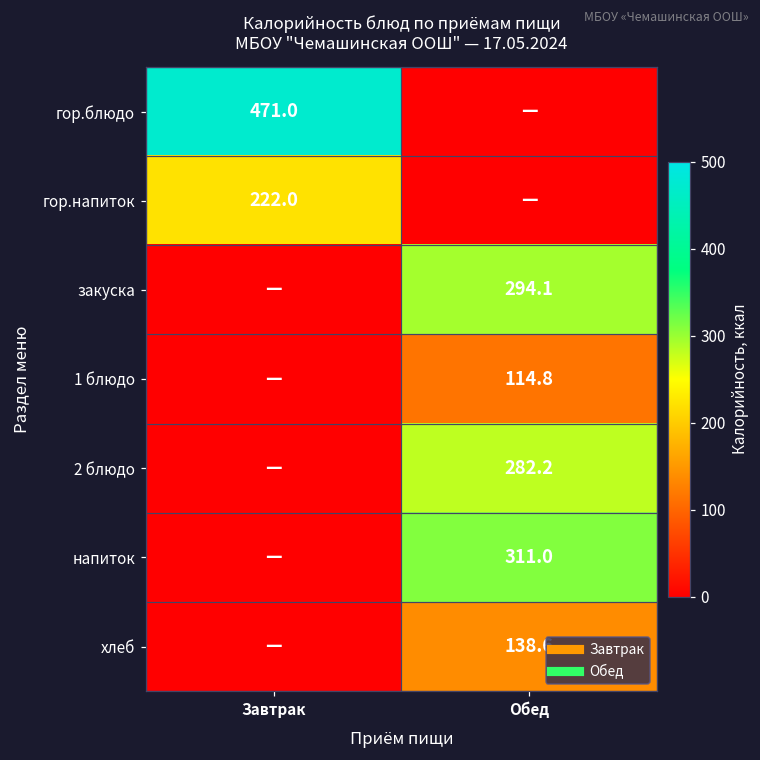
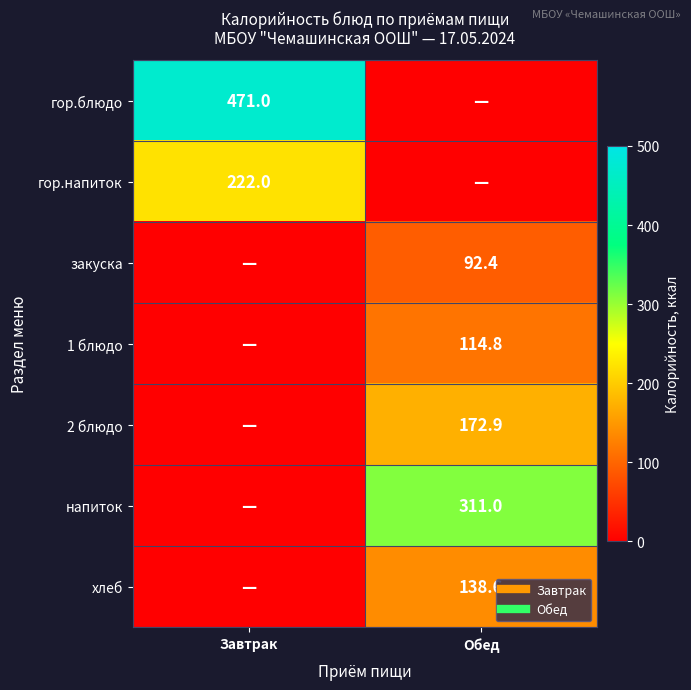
  {
    "гор.блюдо": {
      "Завтрак": 471.0
    },
    "гор.напиток": {
      "Завтрак": 222.0
    },
    "закуска": {
-     "Обед": 294.1
+     "Обед": 92.4
    },
    "1 блюдо": {
      "Обед": 114.8
    },
    "2 блюдо": {
-     "Обед": 282.2
+     "Обед": 172.9
    },
    "напиток": {
      "Обед": 311.0
    }
  }
